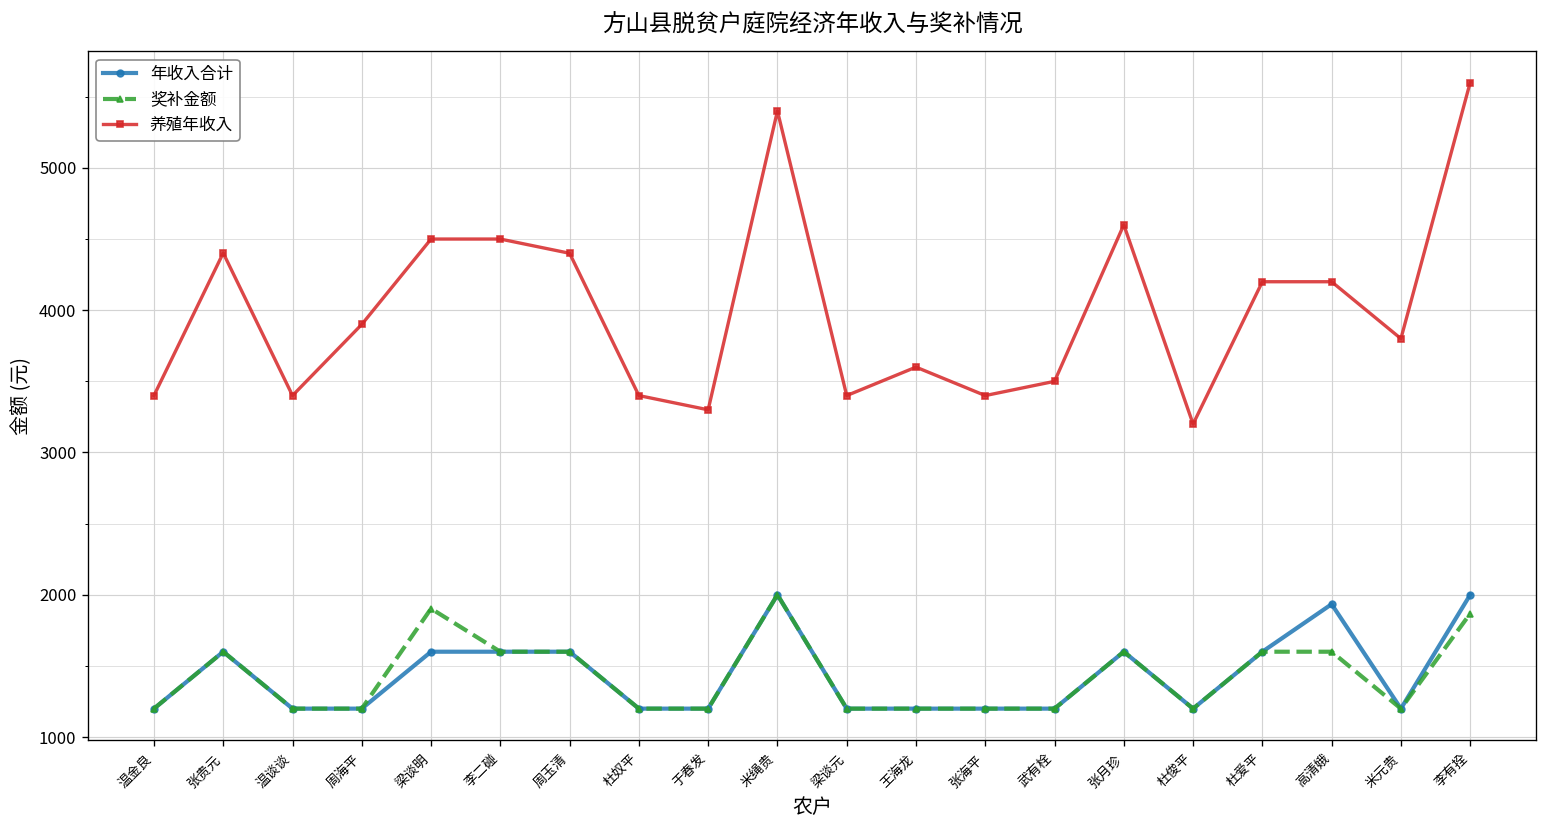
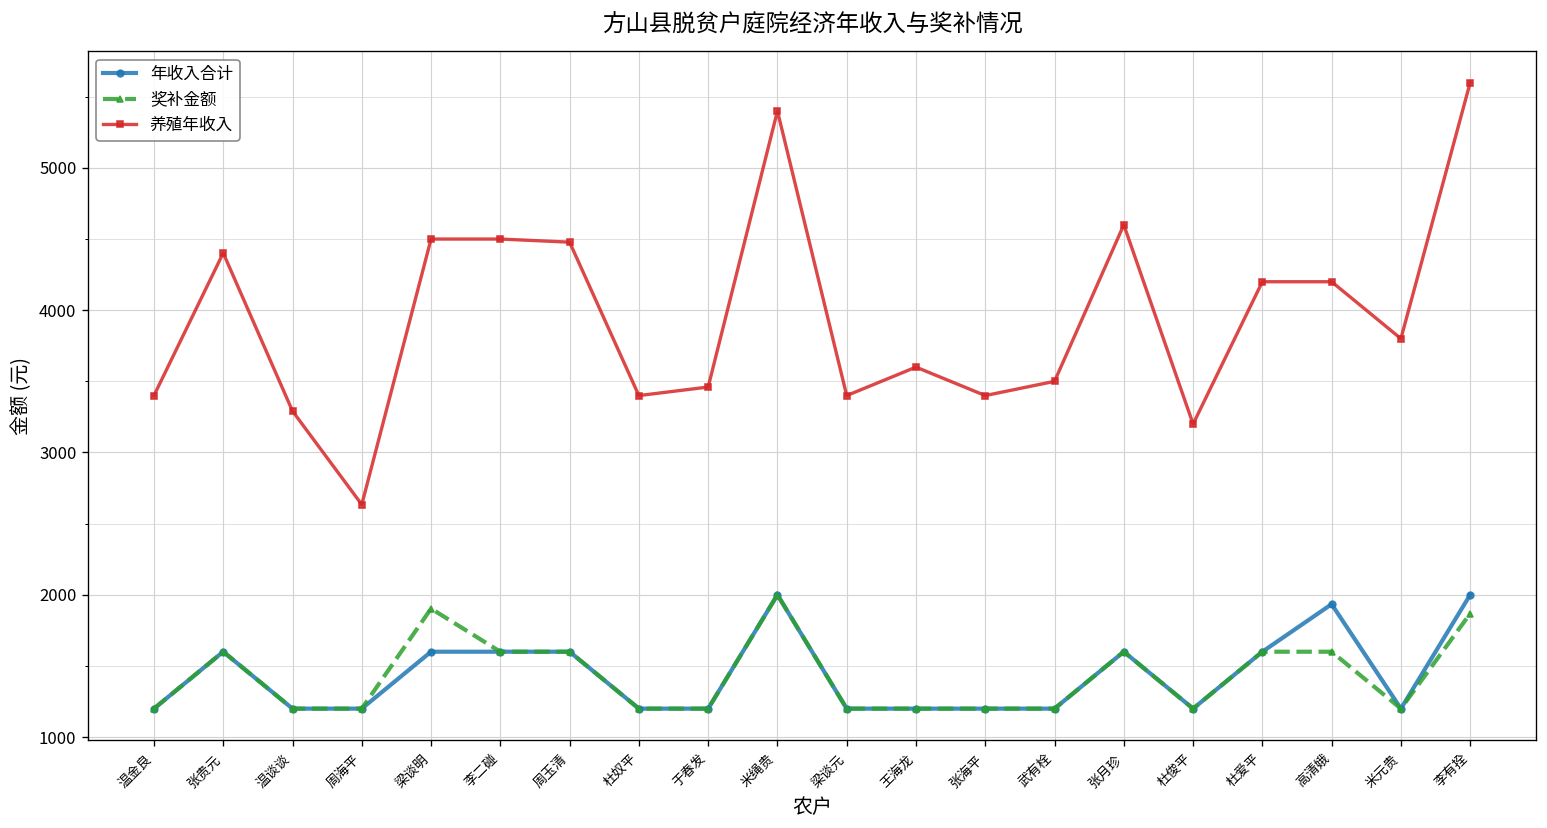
  {
    "年收入合计": {
      "梁谈明": 1600,
      "高清娥": 1930,
      "李有拴": 2000
    },
    "奖补金额": {
      "梁谈明": 1900,
      "高清娥": 1600,
      "李有拴": 1870
    },
    "养殖年收入": {
      "温金良": 3400,
      "张贵元": 4400,
-     "温谈谈": 3400,
-     "周海平": 3900,
+     "温谈谈": 3290,
+     "周海平": 2630,
      "梁谈明": 4500,
      "李二碰": 4500,
-     "周玉清": 4400,
+     "周玉清": 4480,
      "杜奴平": 3400,
-     "于春发": 3300,
+     "于春发": 3460,
      "米绳贵": 5400,
      "梁谈元": 3400,
      "王海龙": 3600,
      "张海平": 3400,
      "武有栓": 3500,
      "张月珍": 4600,
      "杜俊平": 3200,
      "杜爱平": 4200,
      "高清娥": 4200,
      "米元贵": 3800,
      "李有拴": 5600
    }
  }
